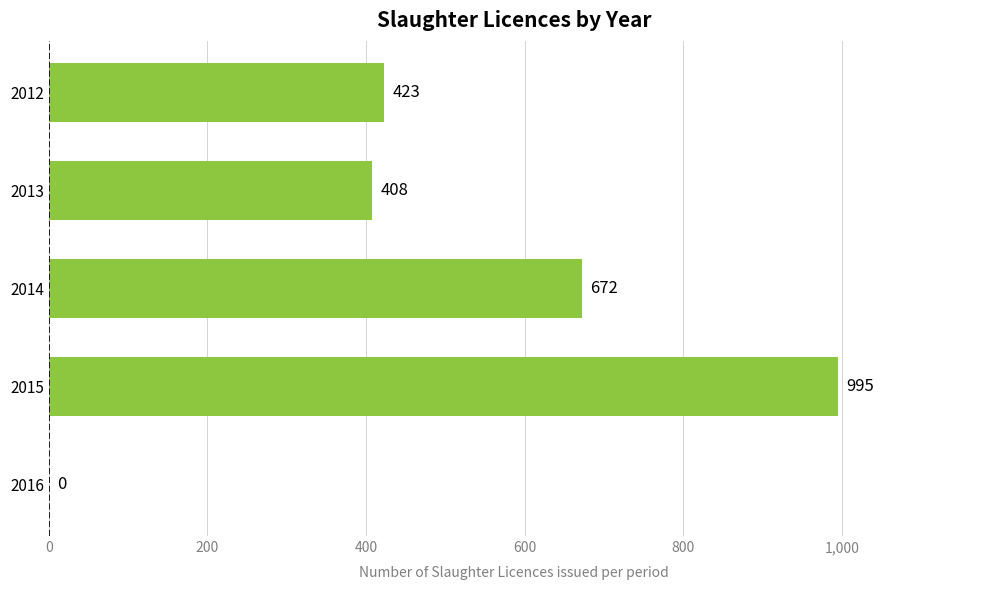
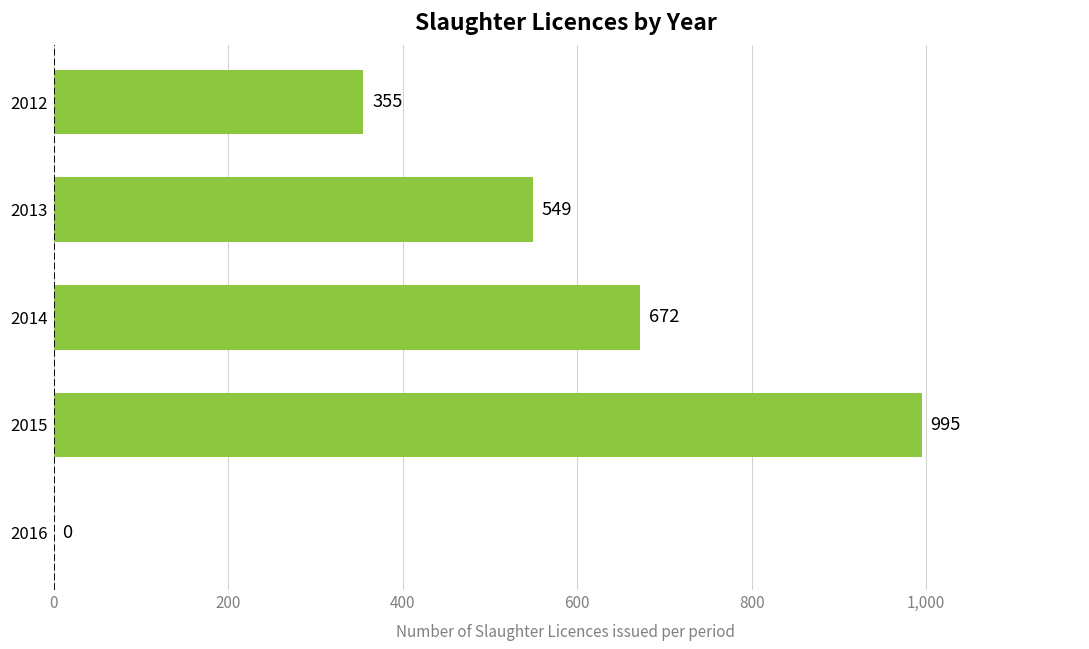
  {
-   "2012": 423,
-   "2013": 408,
+   "2012": 355,
+   "2013": 549,
    "2014": 672,
    "2015": 995,
    "2016": 0
  }
